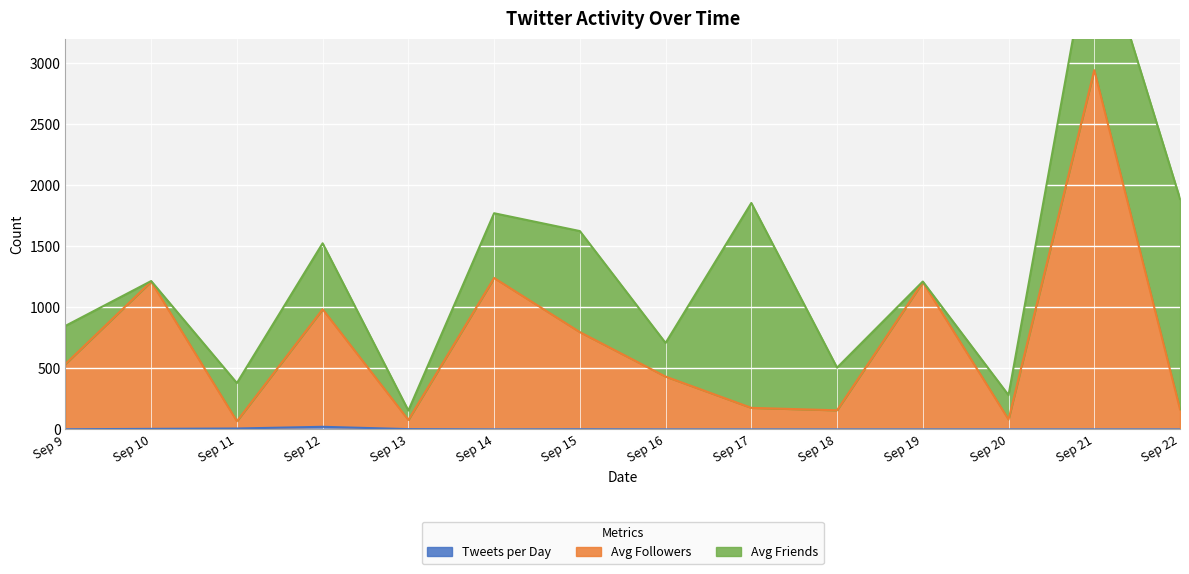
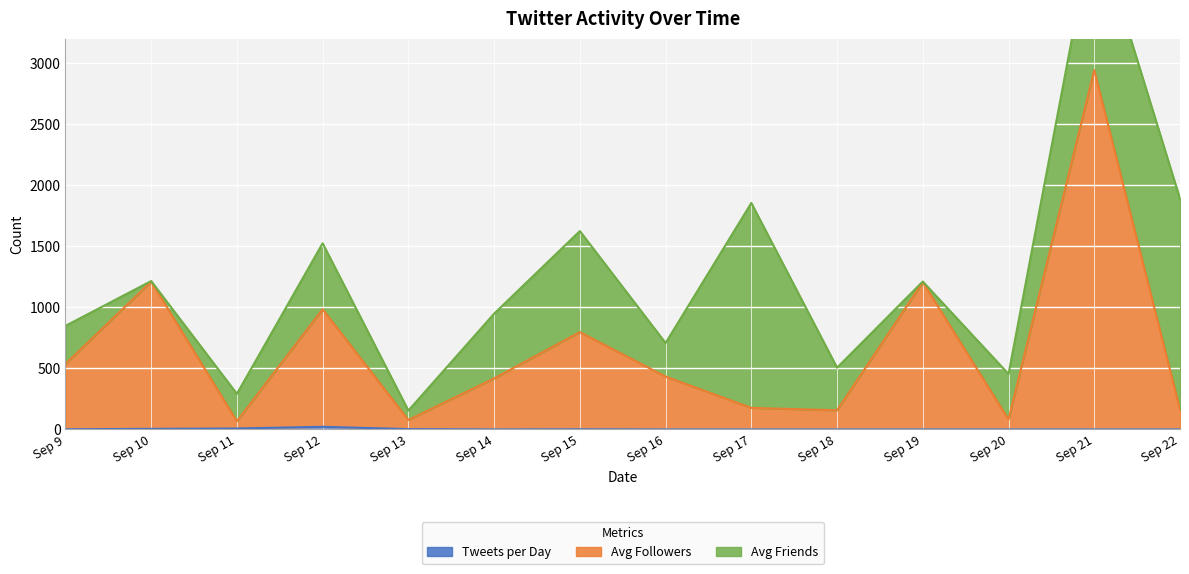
  {
    "Tweets per Day": {
      "Sep 9": 0,
      "Sep 10": 10,
      "Sep 11": 10,
      "Sep 12": 20,
      "Sep 13": 0,
      "Sep 14": 0,
      "Sep 15": 0,
      "Sep 16": 0,
      "Sep 17": 0,
      "Sep 18": 0,
      "Sep 19": 0,
      "Sep 20": 0,
      "Sep 21": 0,
      "Sep 22": 0
    },
    "Avg Followers": {
      "Sep 9": 530,
      "Sep 11": 60,
      "Sep 12": 960,
      "Sep 13": 80,
-     "Sep 14": 1240,
+     "Sep 14": 420,
      "Sep 15": 800,
      "Sep 16": 430,
      "Sep 17": 180,
      "Sep 18": 160,
      "Sep 20": 80,
      "Sep 21": 2940,
      "Sep 22": 160
    },
    "Avg Friends": {
      "Sep 9": 310,
-     "Sep 11": 310,
+     "Sep 11": 220,
      "Sep 12": 540,
      "Sep 13": 80,
      "Sep 14": 530,
      "Sep 15": 830,
      "Sep 16": 280,
      "Sep 17": 1680,
      "Sep 18": 350,
-     "Sep 20": 200,
+     "Sep 20": 370,
      "Sep 22": 1720
    }
  }
